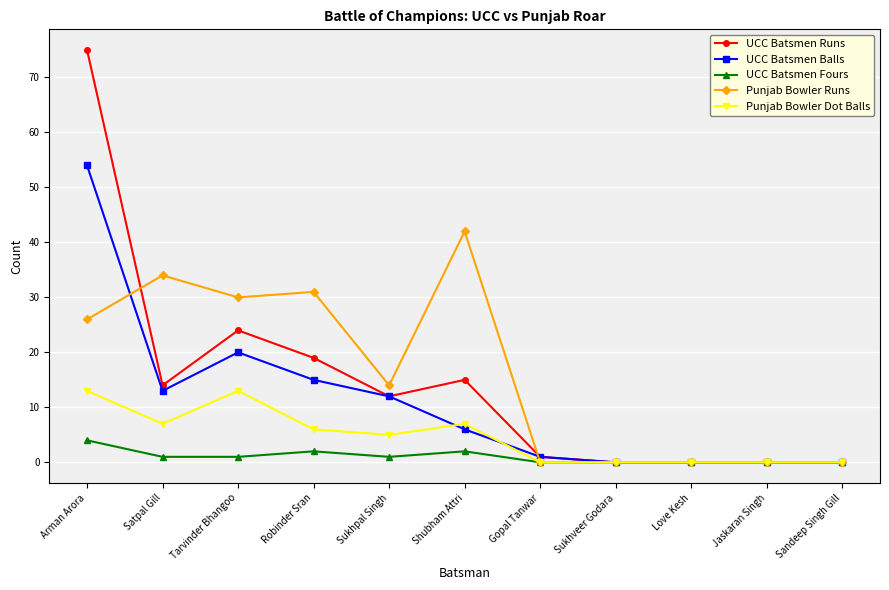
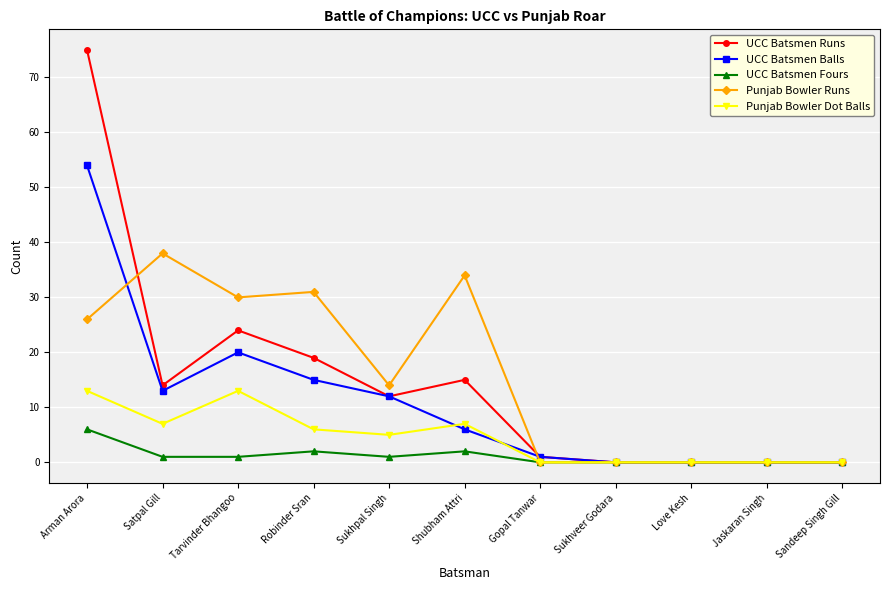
  {
    "UCC Batsmen Runs": {
      "Arman Arora": 75,
      "Satpal Gill": 14,
      "Tarvinder Bhangoo": 24,
      "Robinder Sran": 19,
      "Shubham Attri": 15
    },
    "UCC Batsmen Balls": {
      "Arman Arora": 54,
      "Satpal Gill": 13,
      "Tarvinder Bhangoo": 20,
      "Robinder Sran": 15,
      "Shubham Attri": 6
    },
    "UCC Batsmen Fours": {
-     "Arman Arora": 4,
+     "Arman Arora": 6,
      "Satpal Gill": 1,
      "Tarvinder Bhangoo": 1,
      "Robinder Sran": 2,
      "Sukhpal Singh": 1,
      "Shubham Attri": 2
    },
    "Punjab Bowler Runs": {
      "Arman Arora": 26,
-     "Satpal Gill": 34,
+     "Satpal Gill": 38,
      "Tarvinder Bhangoo": 30,
      "Robinder Sran": 31,
      "Sukhpal Singh": 14,
-     "Shubham Attri": 42
+     "Shubham Attri": 34
    },
    "Punjab Bowler Dot Balls": {
      "Arman Arora": 13,
      "Satpal Gill": 7,
      "Tarvinder Bhangoo": 13,
      "Robinder Sran": 6,
      "Sukhpal Singh": 5,
      "Shubham Attri": 7
    }
  }
